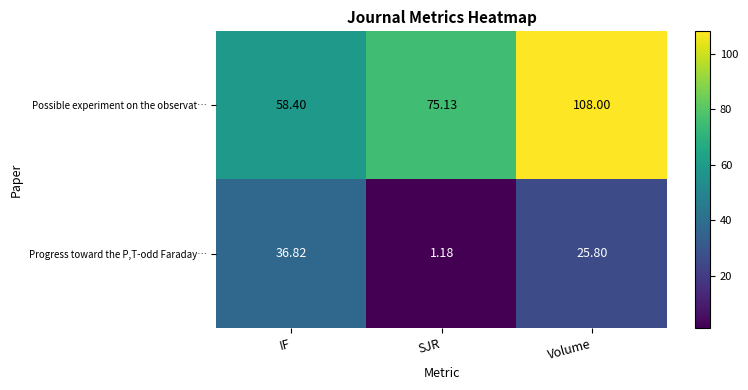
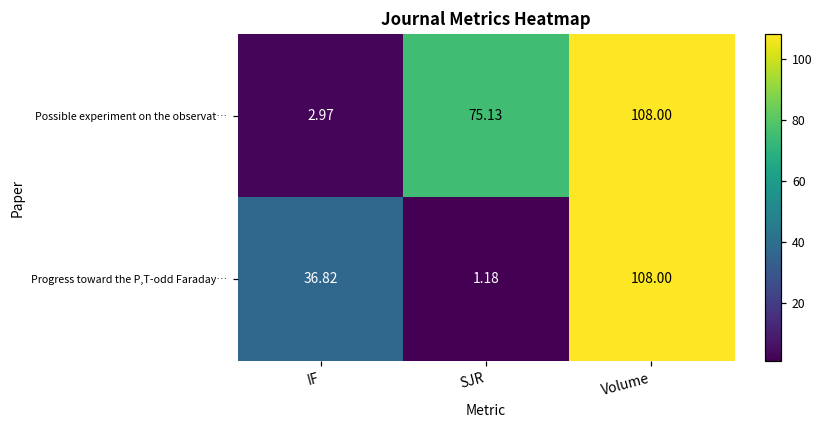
  {
    "Possible experiment on the observat…": {
-     "IF": 58.40,
+     "IF": 2.97,
      "SJR": 75.13,
      "Volume": 108.00
    },
    "Progress toward the P,T-odd Faraday…": {
      "IF": 36.82,
      "SJR": 1.18,
-     "Volume": 25.80
+     "Volume": 108.00
    }
  }
